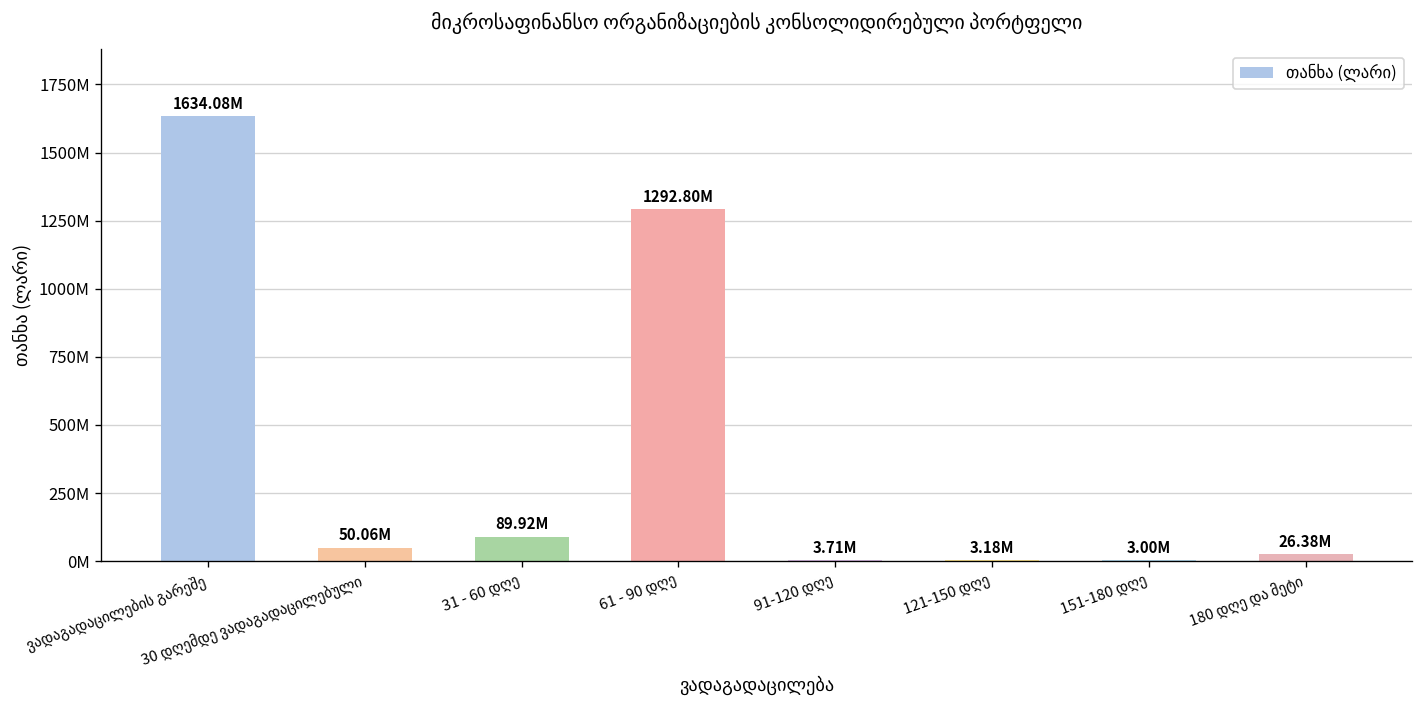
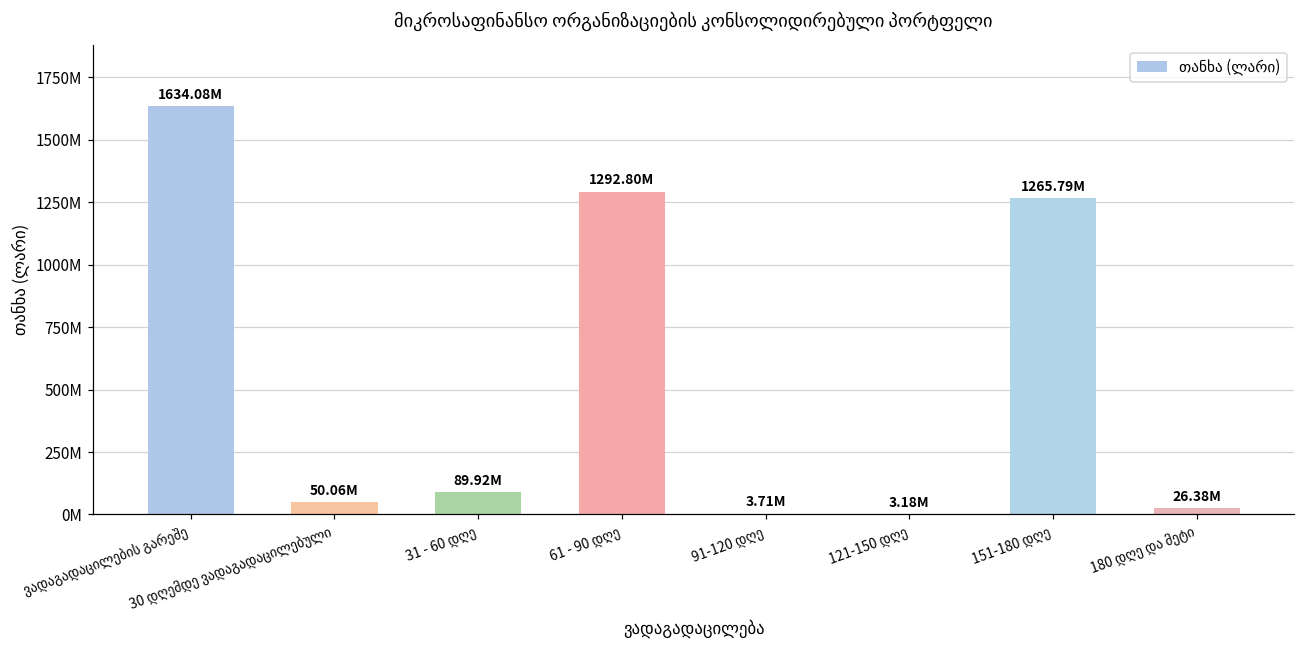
  {
    "ვადაგადაცილების გარეშე": "1634.08M",
    "30 დღემდე ვადაგადაცილებული": "50.06M",
    "31 - 60 დღე": "89.92M",
    "61 - 90 დღე": "1292.80M",
    "91-120 დღე": "3.71M",
    "121-150 დღე": "3.18M",
-   "151-180 დღე": "3.00M",
+   "151-180 დღე": "1265.79M",
    "180 დღე და მეტი": "26.38M"
  }
